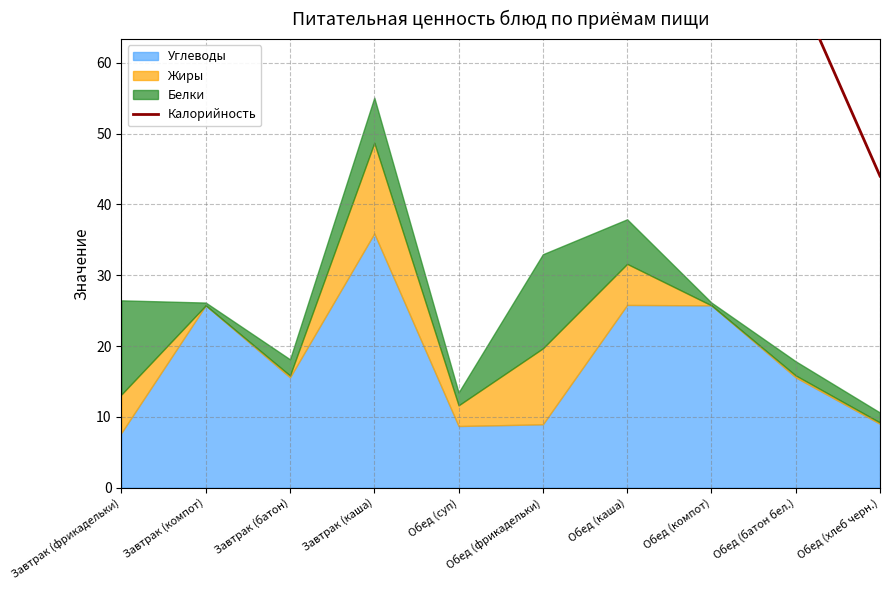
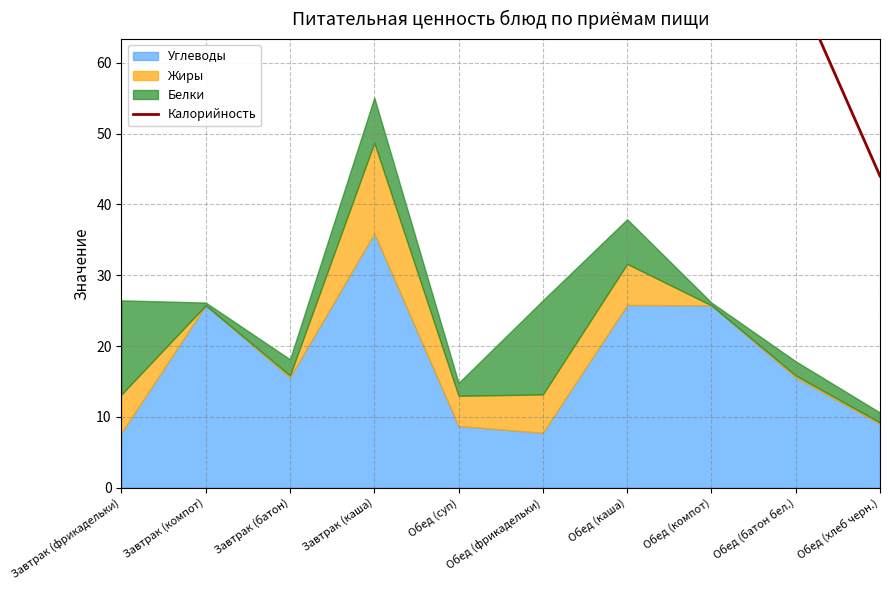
  {
    "Углеводы": {
      "Завтрак (фрикадельки)": 8,
      "Завтрак (каша)": 36,
      "Обед (суп)": 9,
-     "Обед (фрикадельки)": 9,
+     "Обед (фрикадельки)": 8,
      "Обед (каша)": 26
    },
    "Калорийность": {
      "Обед (хлеб черн.)": 44
    },
    "Жиры": {
      "Завтрак (фрикадельки)": 5,
      "Завтрак (каша)": 13,
-     "Обед (суп)": 3,
-     "Обед (фрикадельки)": 11,
+     "Обед (суп)": 4,
+     "Обед (фрикадельки)": 5,
      "Обед (каша)": 6
    },
    "Белки": {
      "Завтрак (фрикадельки)": 13,
      "Завтрак (компот)": 0,
      "Завтрак (батон)": 2,
      "Завтрак (каша)": 6,
      "Обед (суп)": 2,
      "Обед (фрикадельки)": 13,
      "Обед (каша)": 6,
      "Обед (компот)": 0,
      "Обед (батон бел.)": 2,
      "Обед (хлеб черн.)": 1
    }
  }
